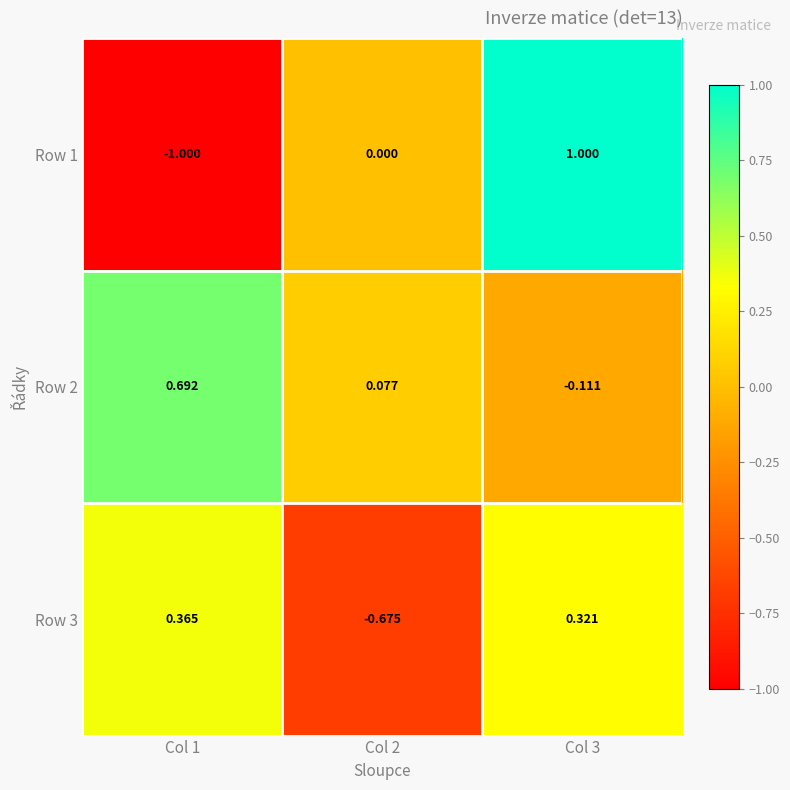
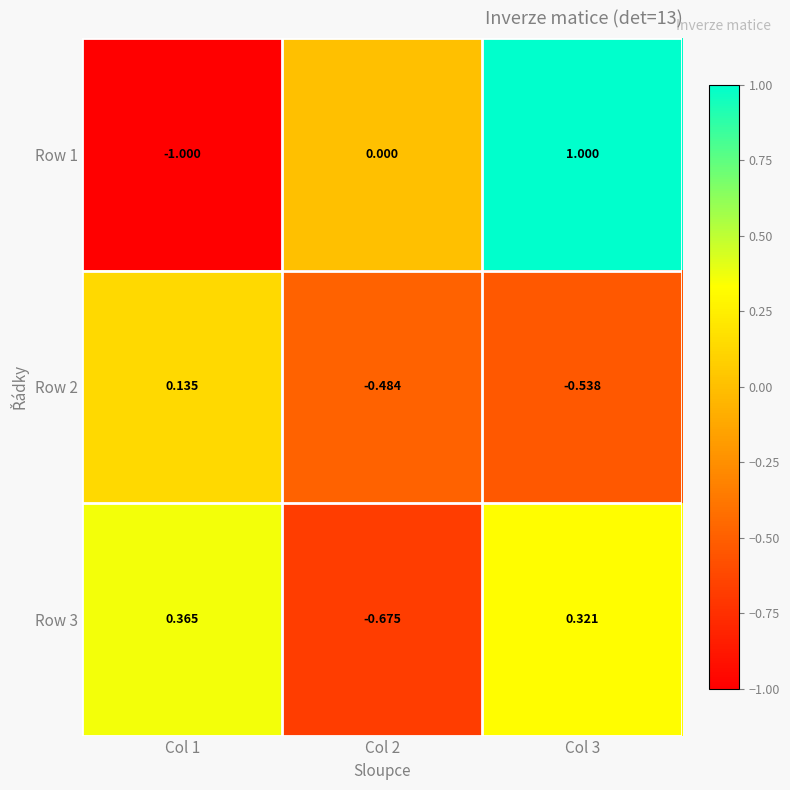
  {
    "Row 1": {
      "Col 1": -1.000,
      "Col 2": 0.000,
      "Col 3": 1.000
    },
    "Row 2": {
-     "Col 1": 0.692,
-     "Col 2": 0.077,
-     "Col 3": -0.111
+     "Col 1": 0.135,
+     "Col 2": -0.484,
+     "Col 3": -0.538
    },
    "Row 3": {
      "Col 1": 0.365,
      "Col 2": -0.675,
      "Col 3": 0.321
    }
  }
